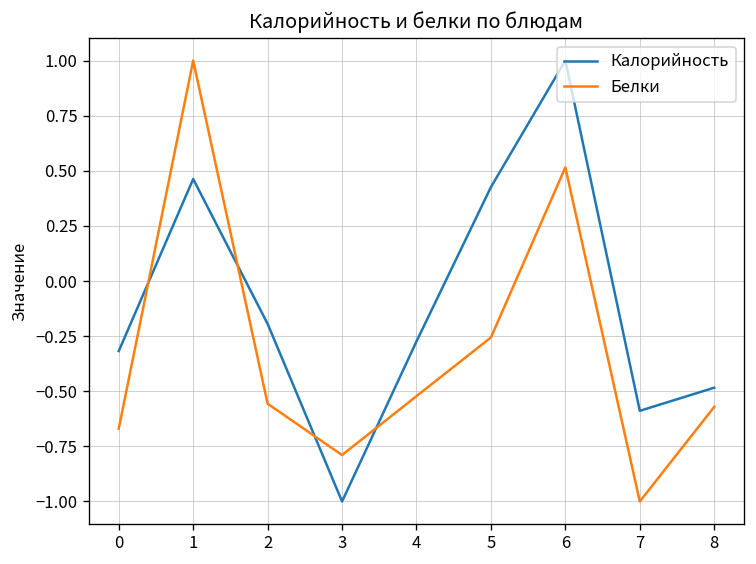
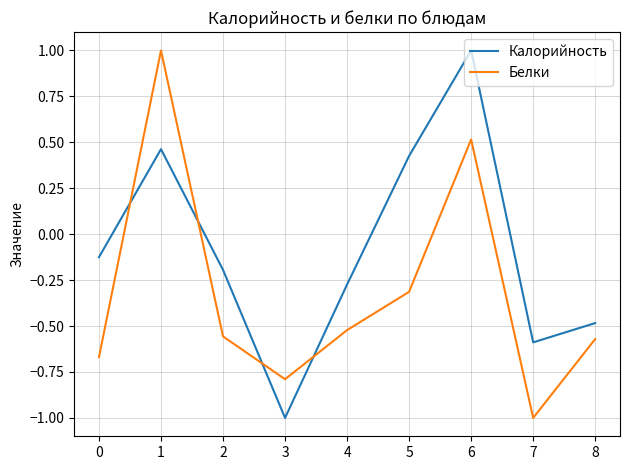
  {
    "Калорийность": {
-     "0": -0.32,
+     "0": -0.13,
      "1": 0.46,
      "2": -0.19,
      "3": -1.00,
      "4": -0.27,
      "5": 0.43,
      "7": -0.59,
      "8": -0.48
    },
    "Белки": {
      "0": -0.67,
      "1": 1.00,
      "2": -0.56,
      "3": -0.79,
      "4": -0.52,
-     "5": -0.26,
+     "5": -0.31,
      "6": 0.52,
      "7": -1.00,
      "8": -0.57
    }
  }
